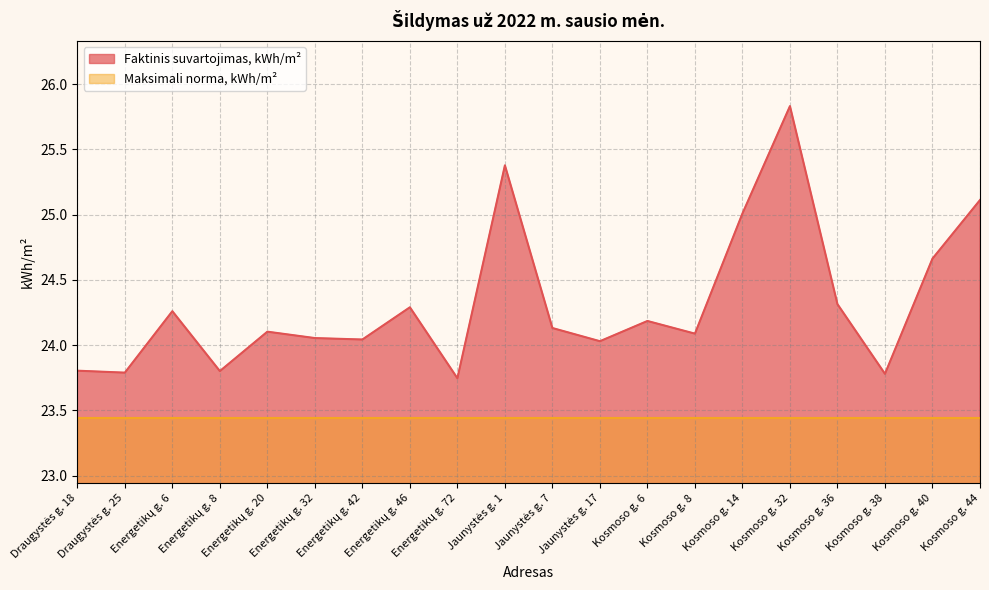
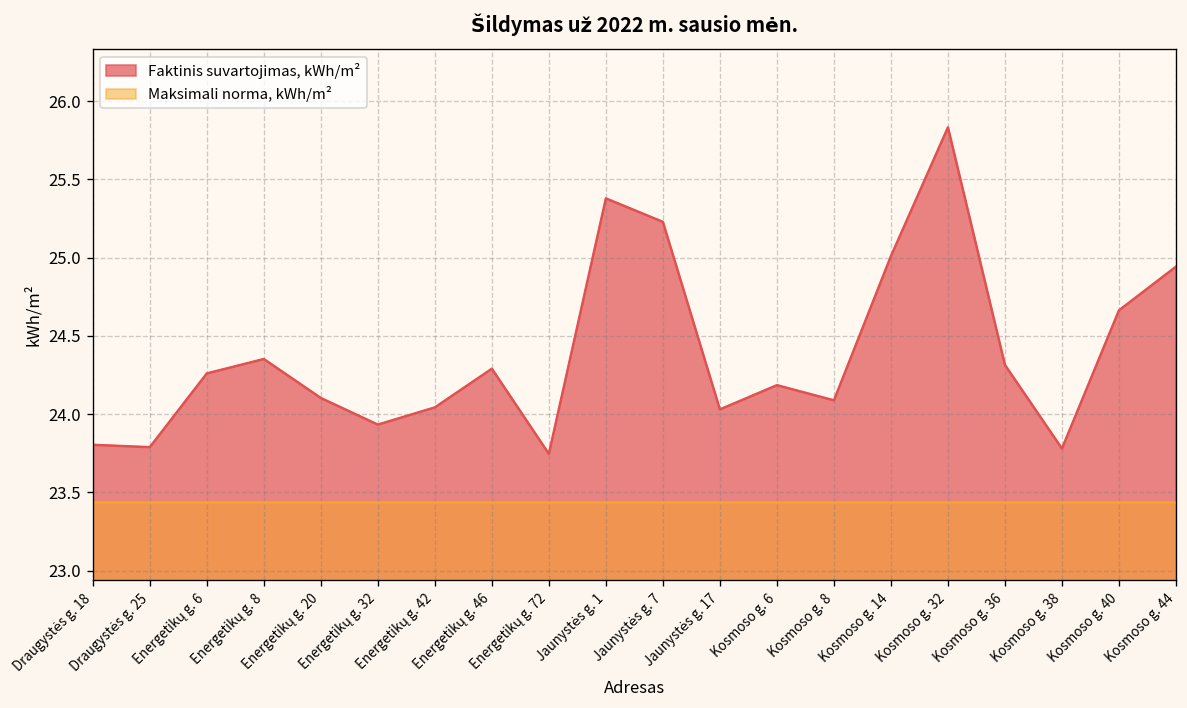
  {
    "Faktinis suvartojimas, kWh/m²": {
      "Draugystės g. 18": 23.80,
      "Draugystės g. 25": 23.79,
      "Energetikų g. 6": 24.26,
-     "Energetikų g. 8": 23.80,
+     "Energetikų g. 8": 24.35,
      "Energetikų g. 20": 24.10,
-     "Energetikų g. 32": 24.05,
+     "Energetikų g. 32": 23.93,
      "Energetikų g. 42": 24.04,
      "Energetikų g. 46": 24.29,
      "Energetikų g. 72": 23.75,
      "Jaunystės g. 1": 25.38,
-     "Jaunystės g. 7": 24.13,
+     "Jaunystės g. 7": 25.23,
      "Jaunystės g. 17": 24.03,
      "Kosmoso g. 6": 24.19,
      "Kosmoso g. 8": 24.09,
      "Kosmoso g. 14": 25.01,
      "Kosmoso g. 32": 25.83,
      "Kosmoso g. 36": 24.31,
      "Kosmoso g. 38": 23.78,
      "Kosmoso g. 40": 24.66,
-     "Kosmoso g. 44": 25.11
+     "Kosmoso g. 44": 24.94
    },
    "Maksimali norma, kWh/m²": {
      "Draugystės g. 18": 23.44,
      "Draugystės g. 25": 23.44,
      "Energetikų g. 6": 23.44,
      "Energetikų g. 8": 23.44,
      "Energetikų g. 20": 23.44,
      "Energetikų g. 32": 23.44,
      "Energetikų g. 42": 23.44,
      "Energetikų g. 46": 23.44,
      "Energetikų g. 72": 23.44,
      "Jaunystės g. 1": 23.44,
      "Jaunystės g. 7": 23.44,
      "Jaunystės g. 17": 23.44,
      "Kosmoso g. 6": 23.44,
      "Kosmoso g. 8": 23.44,
      "Kosmoso g. 14": 23.44,
      "Kosmoso g. 32": 23.44,
      "Kosmoso g. 36": 23.44,
      "Kosmoso g. 38": 23.44,
      "Kosmoso g. 40": 23.44,
      "Kosmoso g. 44": 23.44
    }
  }
